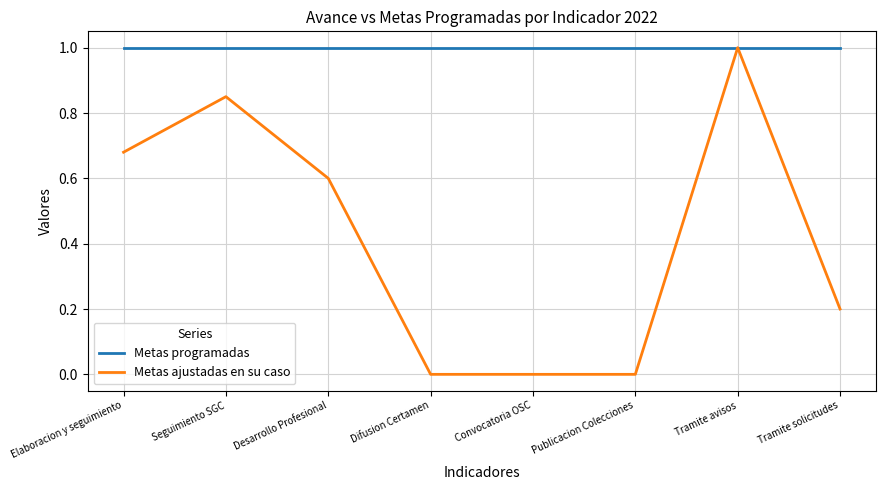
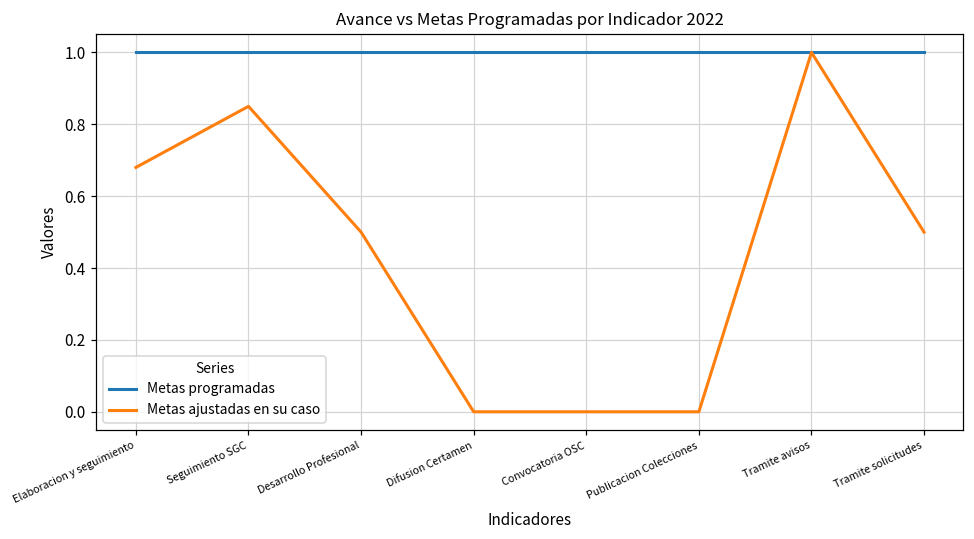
  {
    "Metas programadas": {
      "Elaboracion y seguimiento": 1.0,
      "Seguimiento SGC": 1.0,
      "Desarrollo Profesional": 1.0,
      "Difusion Certamen": 1.0,
      "Convocatoria OSC": 1.0,
      "Publicacion Colecciones": 1.0,
      "Tramite solicitudes": 1.0
    },
    "Metas ajustadas en su caso": {
      "Elaboracion y seguimiento": 0.68,
      "Seguimiento SGC": 0.85,
-     "Desarrollo Profesional": 0.6,
+     "Desarrollo Profesional": 0.5,
      "Difusion Certamen": 0.0,
      "Convocatoria OSC": 0.0,
      "Publicacion Colecciones": 0.0,
-     "Tramite solicitudes": 0.2
+     "Tramite solicitudes": 0.5
    }
  }
